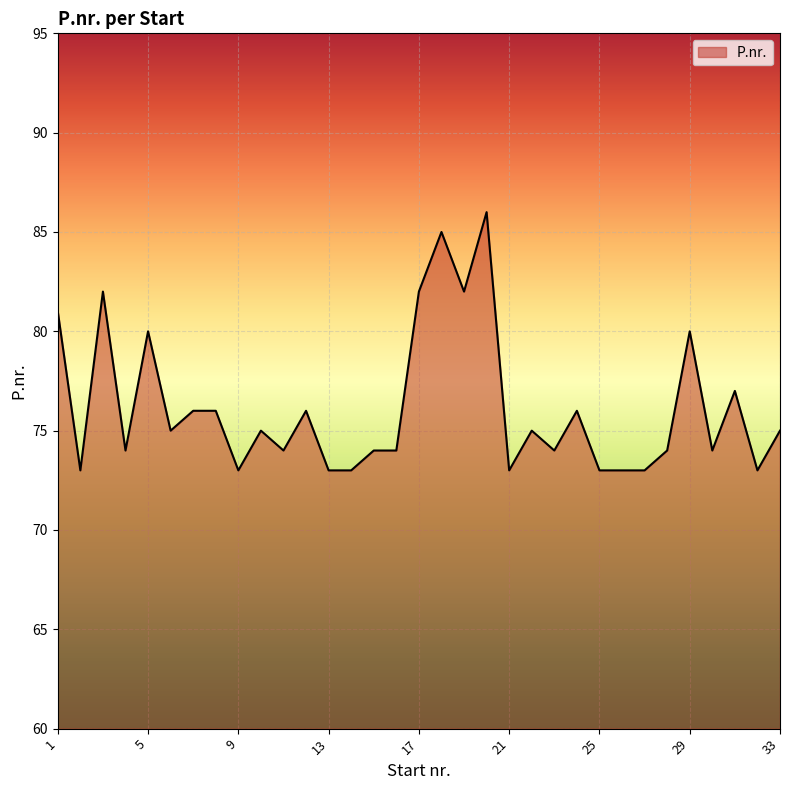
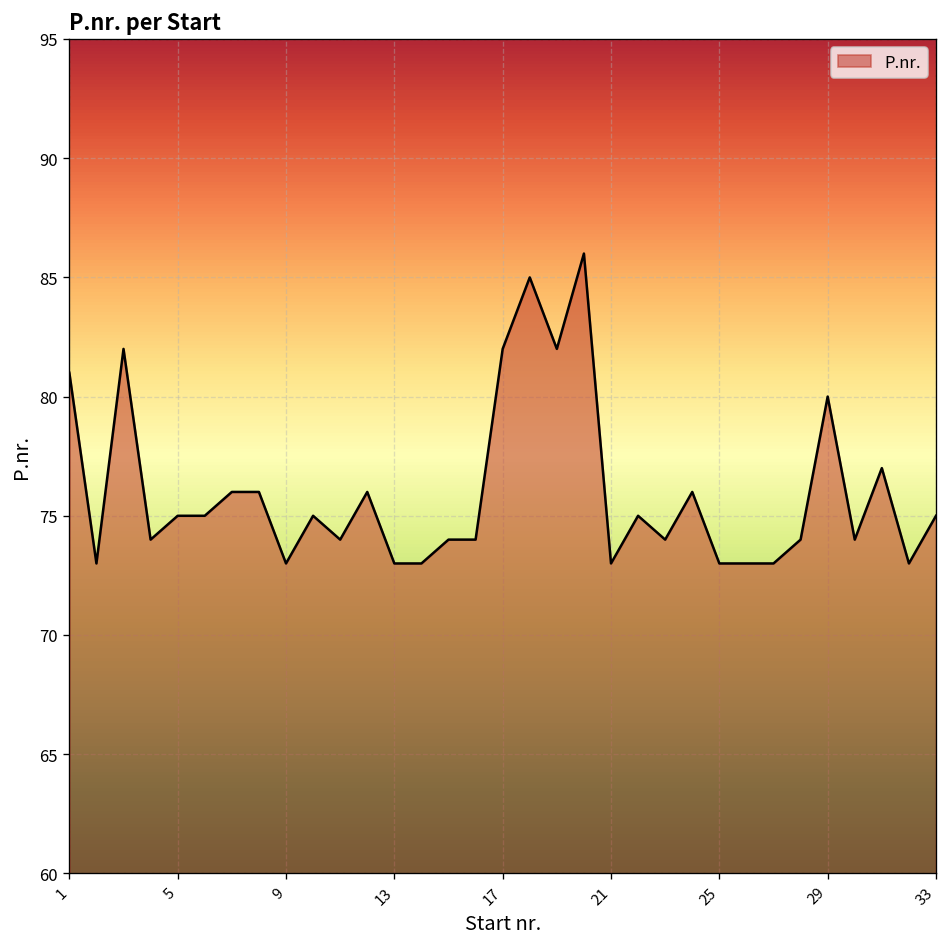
  {
    "1": 81,
-   "5": 80,
+   "5": 75,
    "9": 73,
    "13": 73,
    "17": 82,
    "21": 73,
    "25": 73,
    "29": 80,
    "33": 75
  }
